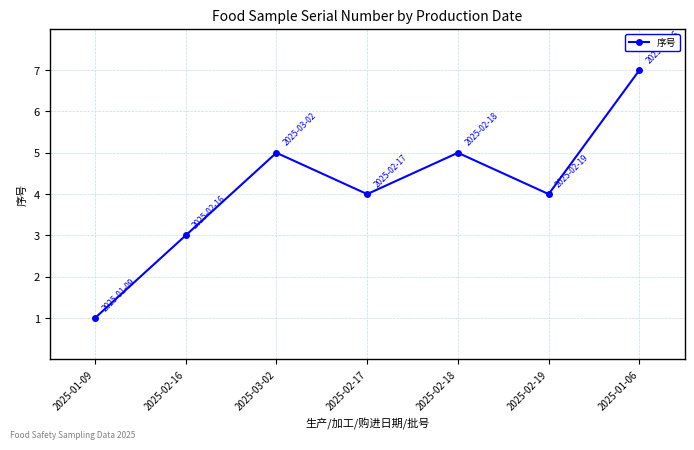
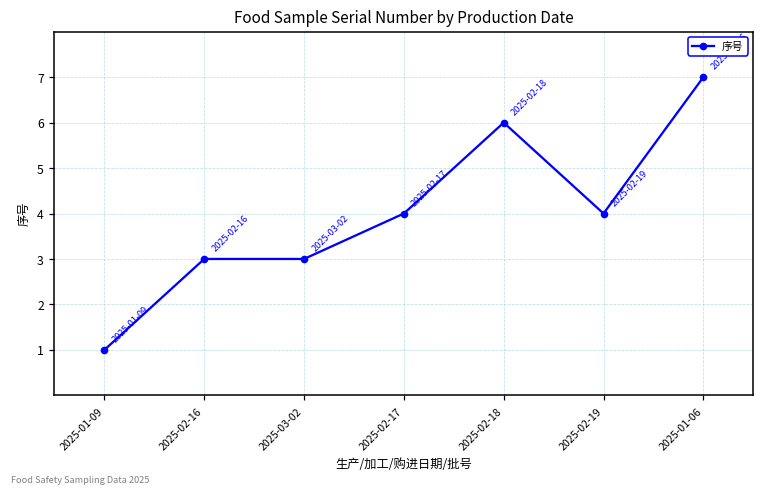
  {
-   "2025-03-02": 5,
-   "2025-02-18": 5
+   "2025-03-02": 3,
+   "2025-02-18": 6
  }
